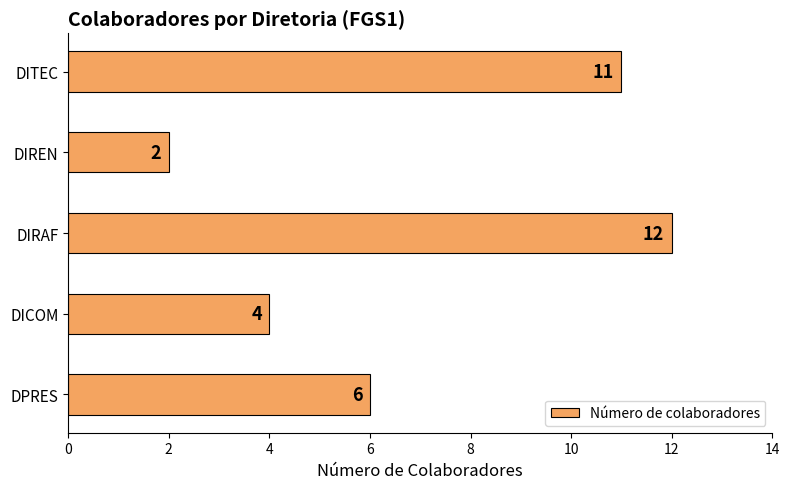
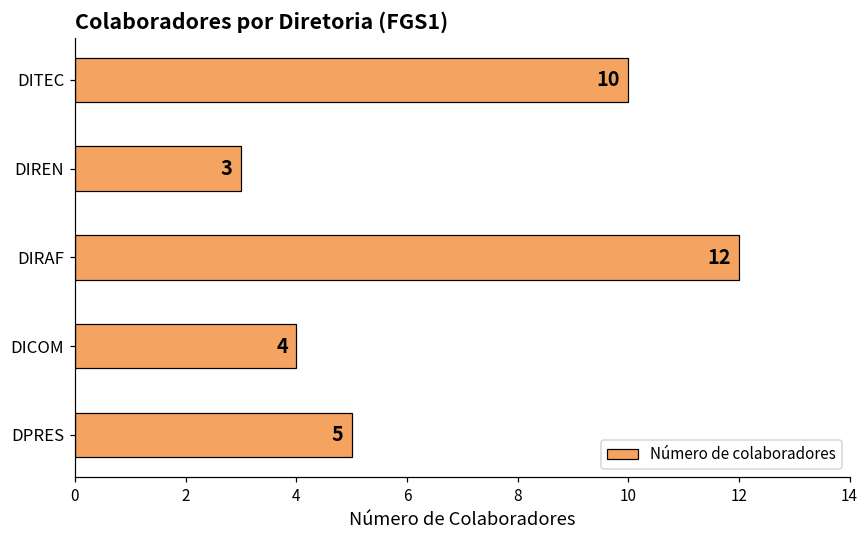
  {
-   "DITEC": 11,
-   "DIREN": 2,
+   "DITEC": 10,
+   "DIREN": 3,
    "DIRAF": 12,
    "DICOM": 4,
-   "DPRES": 6
+   "DPRES": 5
  }
